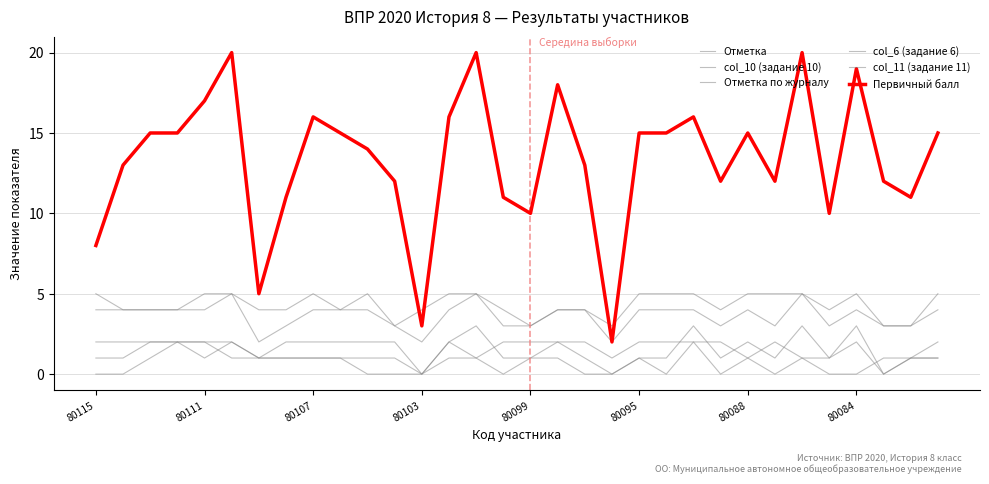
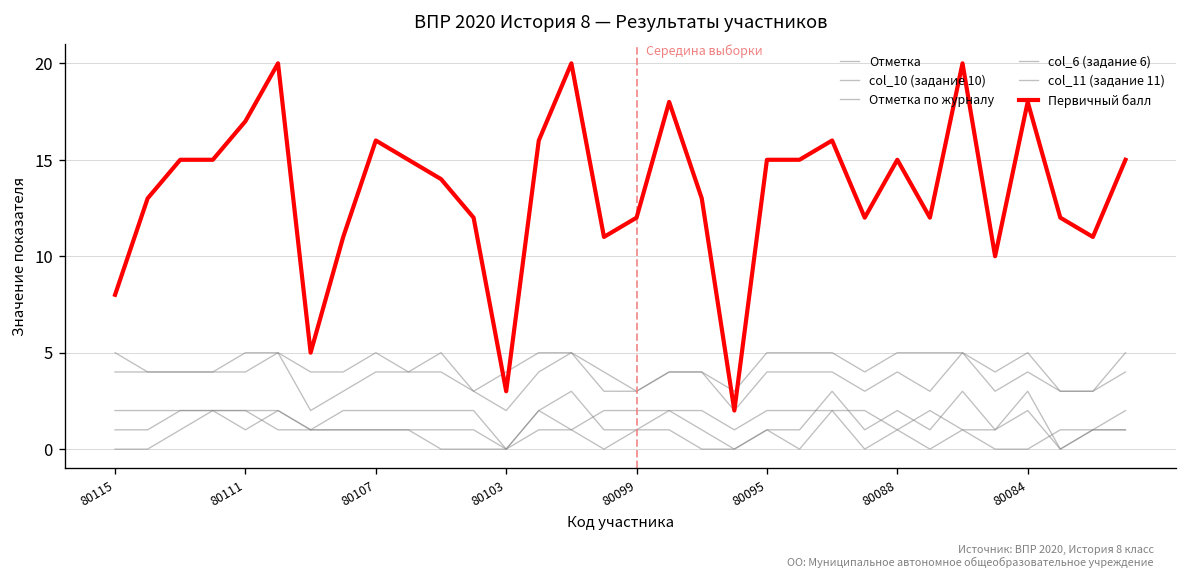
  {
    "Первичный балл": {
      "80115": 8,
      "80111": 17,
      "80107": 16,
      "80103": 3,
-     "80099": 10,
+     "80099": 12,
      "80095": 15,
      "80088": 15,
-     "80084": 19
+     "80084": 18
    }
  }
